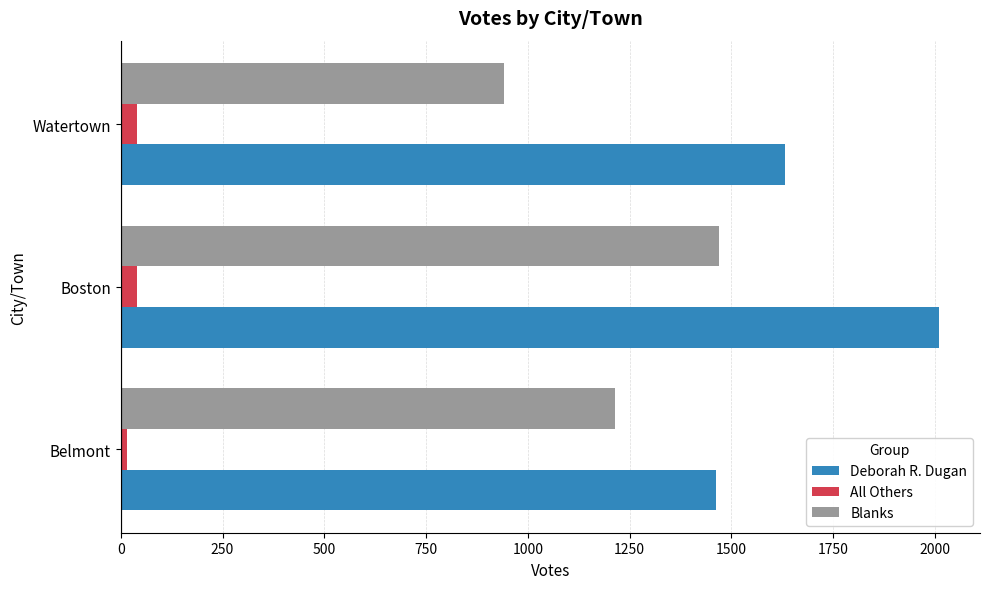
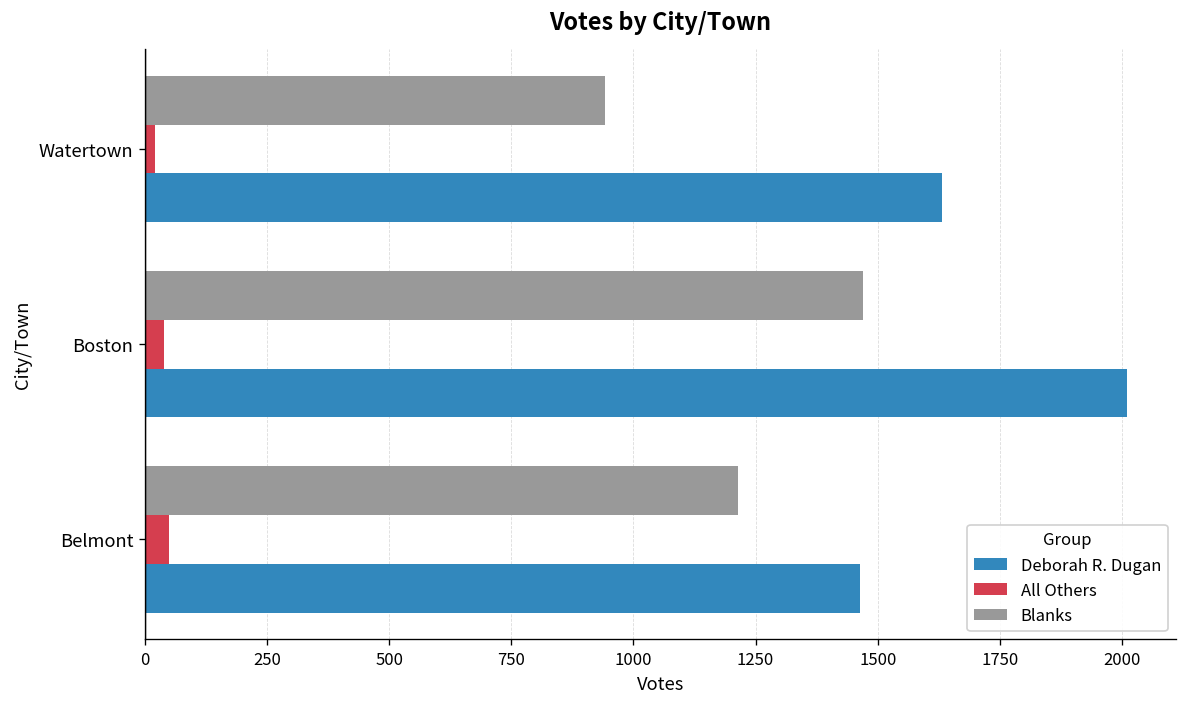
  {
    "Deborah R. Dugan": {
      "Watertown": 1630,
      "Boston": 2010,
      "Belmont": 1460
    },
    "All Others": {
-     "Watertown": 40,
+     "Watertown": 20,
      "Boston": 40,
-     "Belmont": 20
+     "Belmont": 50
    },
    "Blanks": {
      "Watertown": 940,
      "Boston": 1470,
      "Belmont": 1210
    }
  }
